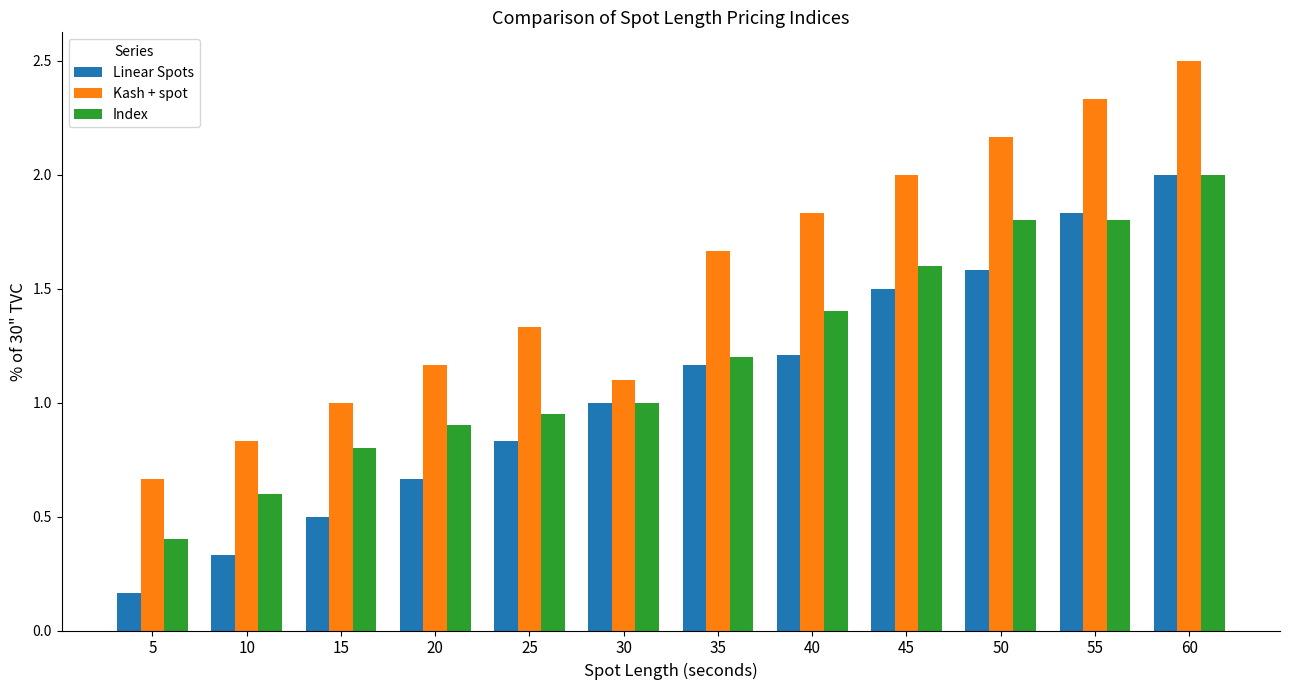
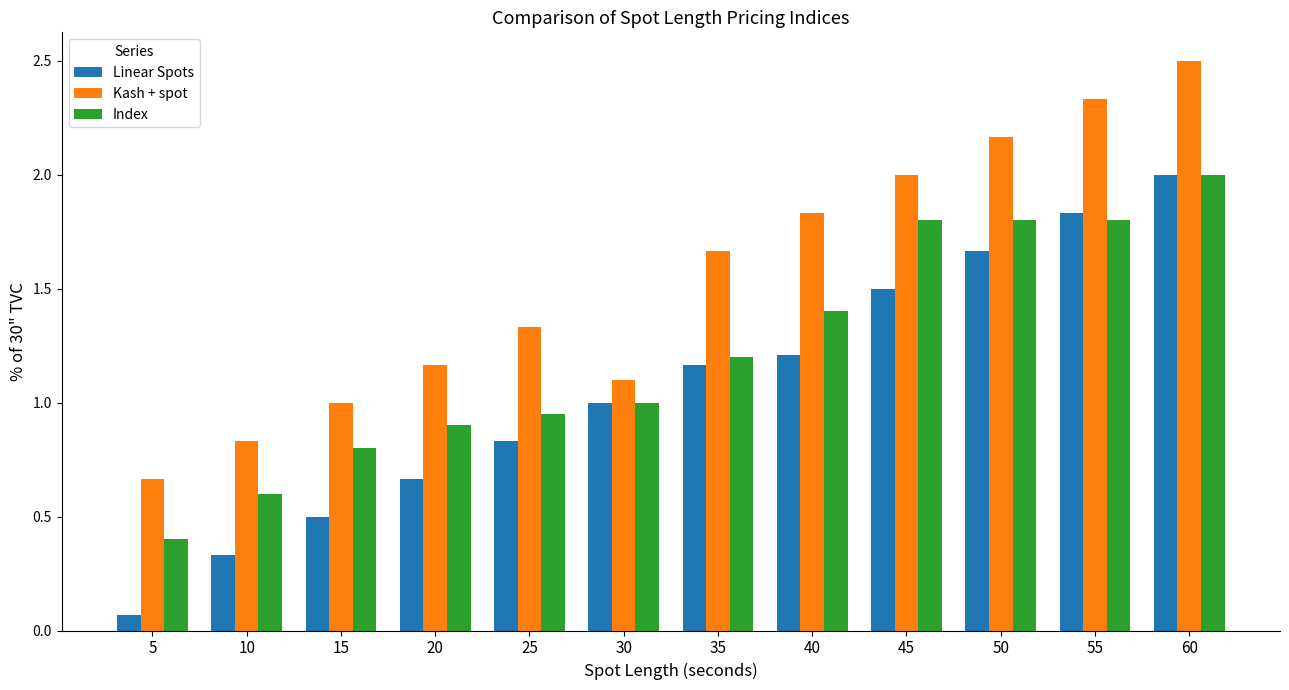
  {
    "Linear Spots": {
-     "5": 0.17,
+     "5": 0.07,
      "10": 0.33,
      "15": 0.50,
      "20": 0.67,
      "25": 0.83,
      "30": 1.00,
      "35": 1.17,
      "40": 1.21,
      "45": 1.50,
-     "50": 1.58,
+     "50": 1.67,
      "55": 1.83,
      "60": 2.00
    },
    "Kash + spot": {
      "5": 0.67,
      "10": 0.83,
      "15": 1.00,
      "20": 1.17,
      "25": 1.33,
      "30": 1.10,
      "35": 1.67,
      "40": 1.83,
      "45": 2.00,
      "50": 2.17,
      "55": 2.33,
      "60": 2.50
    },
    "Index": {
      "5": 0.4,
      "10": 0.6,
      "15": 0.8,
      "20": 0.9,
      "25": 0.95,
      "30": 1.0,
      "35": 1.2,
      "40": 1.4,
-     "45": 1.6,
+     "45": 1.8,
      "50": 1.8,
      "55": 1.8,
      "60": 2.0
    }
  }
